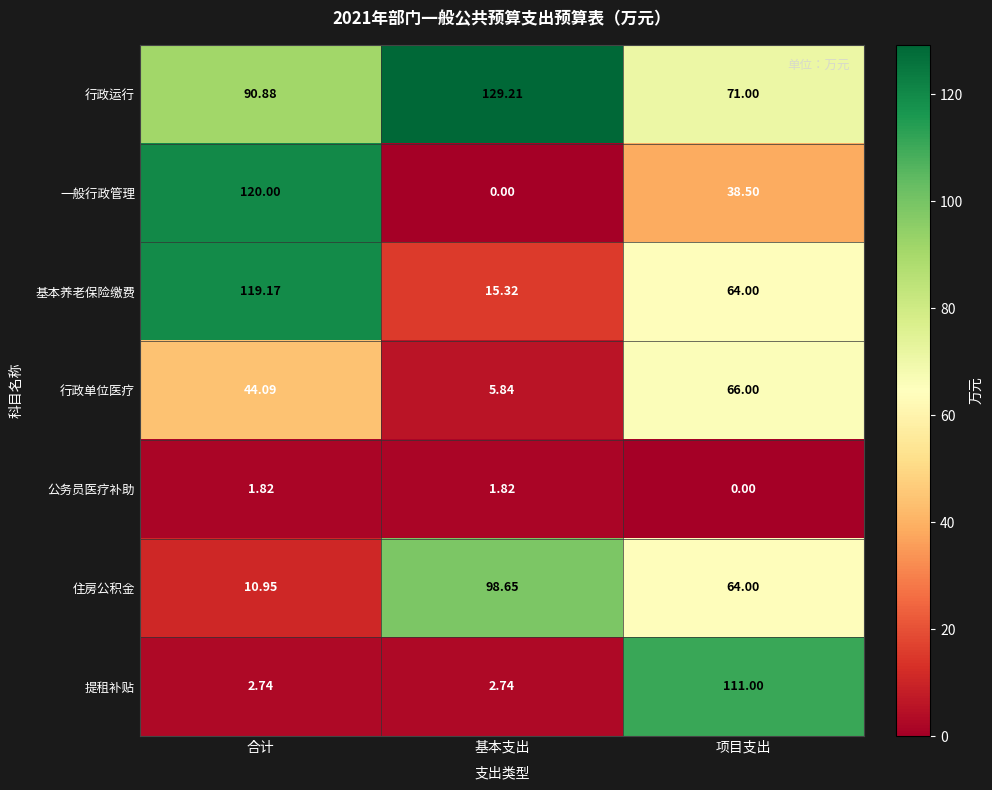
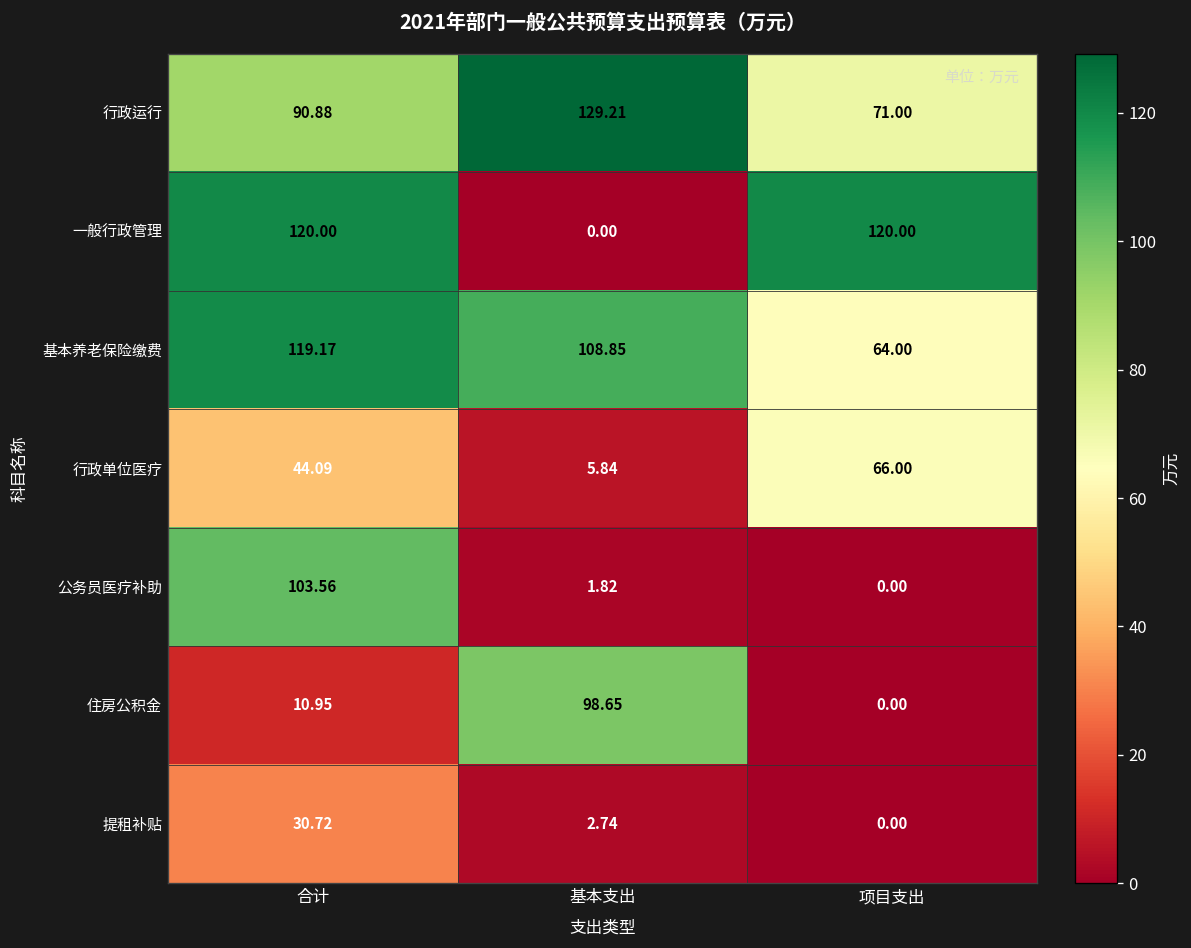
  {
    "行政运行": {
      "合计": 90.88,
      "基本支出": 129.21,
      "项目支出": 71.00
    },
    "一般行政管理": {
      "合计": 120.00,
      "基本支出": 0.00,
-     "项目支出": 38.50
+     "项目支出": 120.00
    },
    "基本养老保险缴费": {
      "合计": 119.17,
-     "基本支出": 15.32,
+     "基本支出": 108.85,
      "项目支出": 64.00
    },
    "行政单位医疗": {
      "合计": 44.09,
      "基本支出": 5.84,
      "项目支出": 66.00
    },
    "公务员医疗补助": {
-     "合计": 1.82,
+     "合计": 103.56,
      "基本支出": 1.82,
      "项目支出": 0.00
    },
    "住房公积金": {
      "合计": 10.95,
      "基本支出": 98.65,
-     "项目支出": 64.00
+     "项目支出": 0.00
    },
    "提租补贴": {
-     "合计": 2.74,
+     "合计": 30.72,
      "基本支出": 2.74,
-     "项目支出": 111.00
+     "项目支出": 0.00
    }
  }
